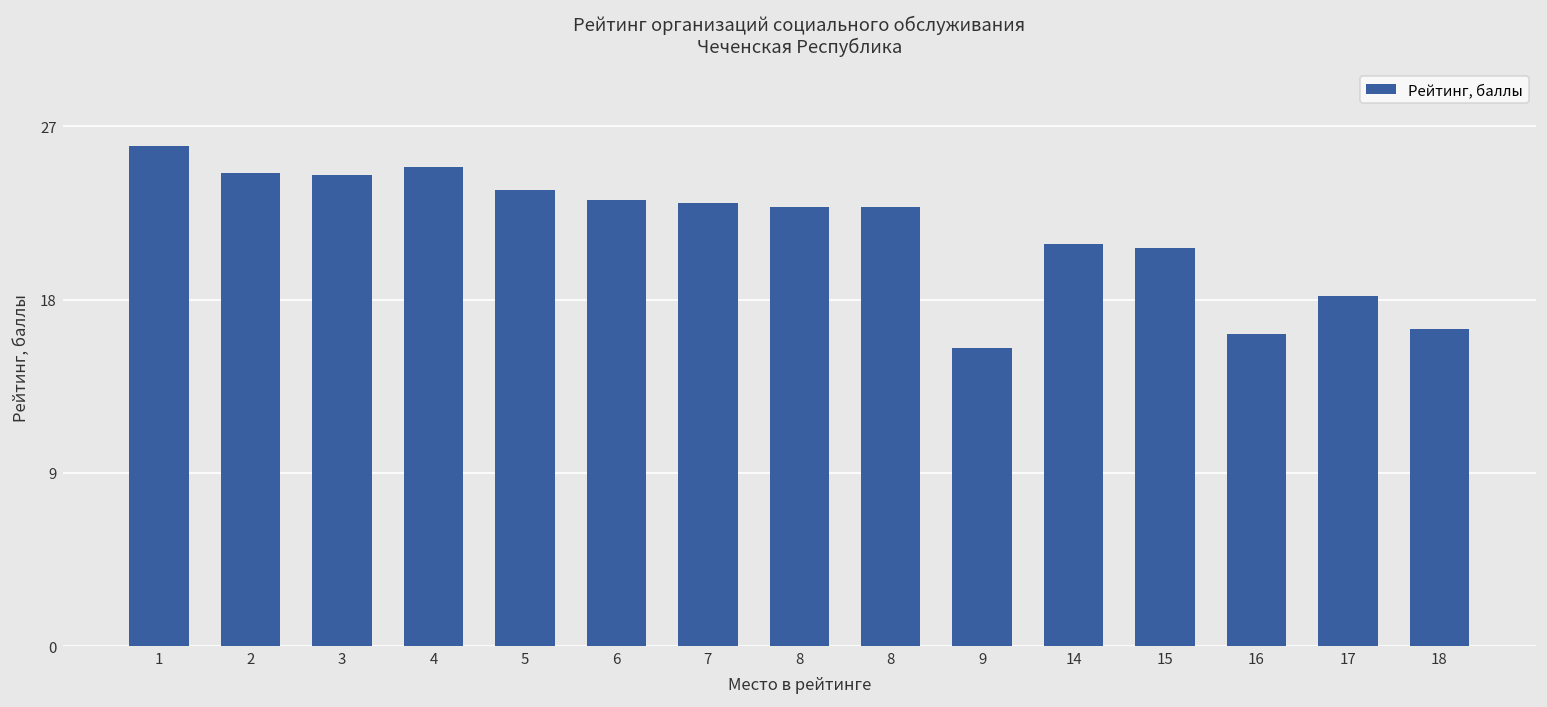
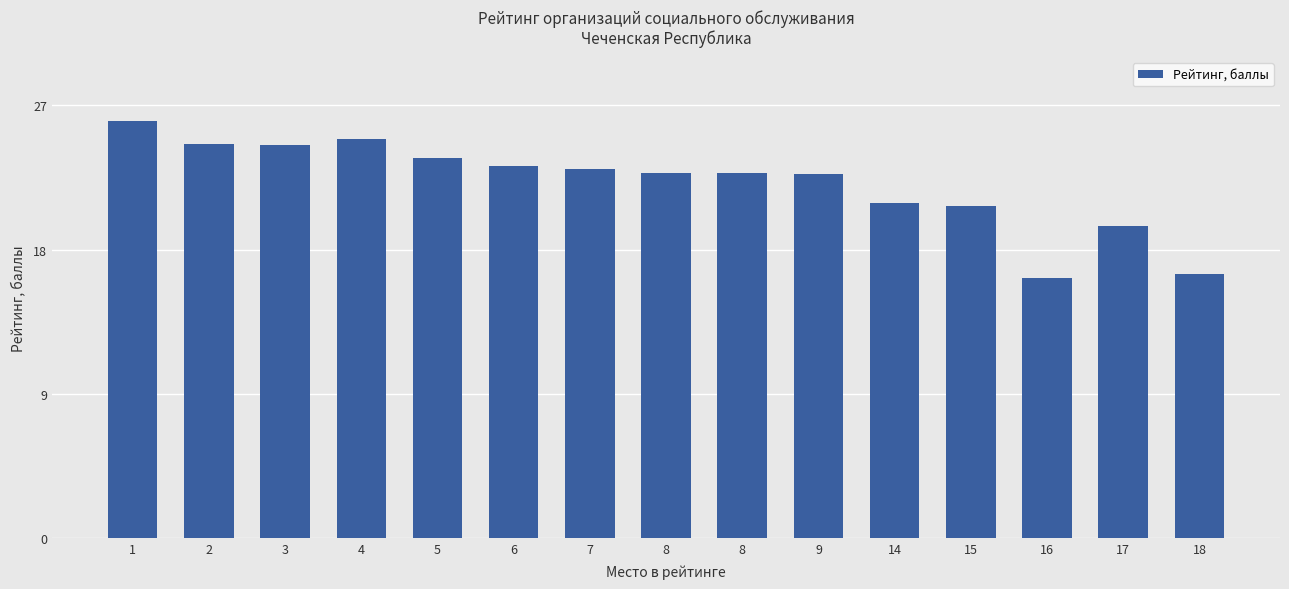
  {
    "1": 26.0,
    "2": 24.6,
    "3": 24.5,
    "4": 24.9,
    "5": 23.7,
    "6": 23.2,
    "7": 23.0,
-   "9": 15.5,
+   "9": 22.7,
    "14": 20.9,
    "15": 20.7,
    "16": 16.2,
-   "17": 18.2,
+   "17": 19.5,
    "18": 16.5
  }
